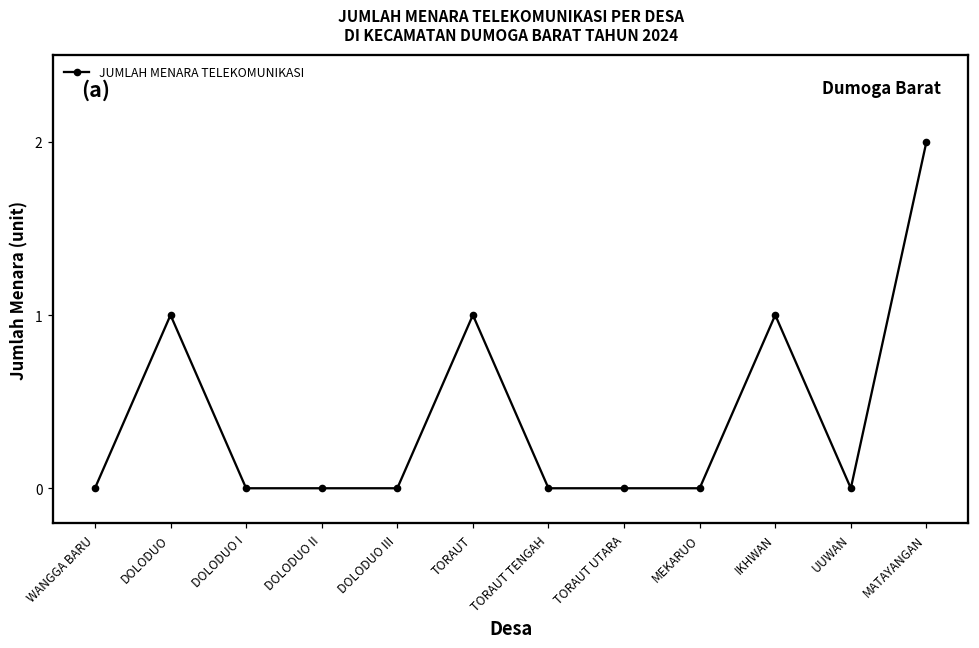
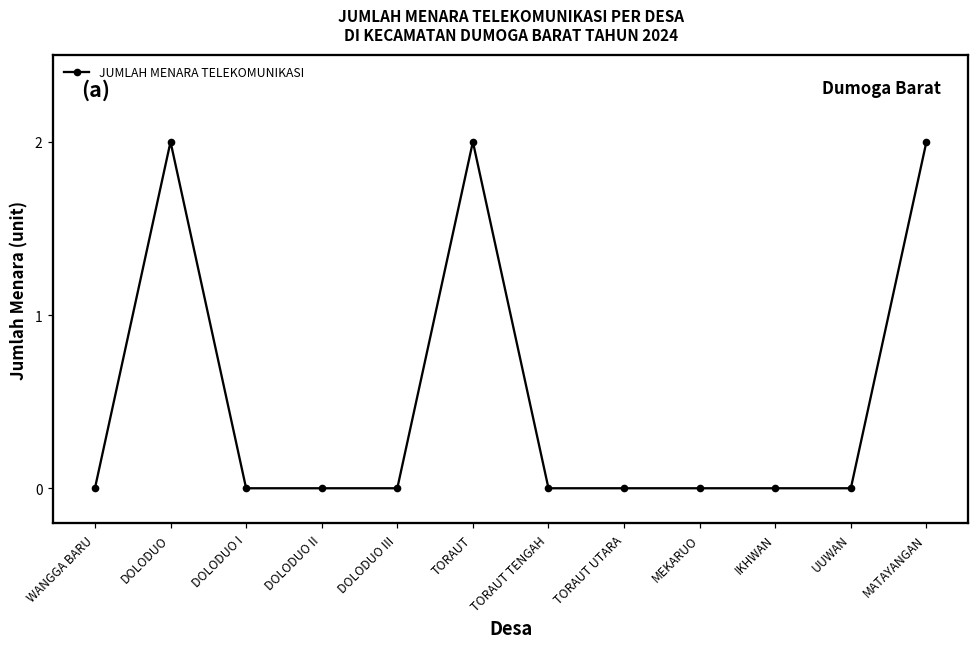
  {
    "WANGGA BARU": 0,
-   "DOLODUO": 1,
+   "DOLODUO": 2,
    "DOLODUO I": 0,
    "DOLODUO II": 0,
    "DOLODUO III": 0,
-   "TORAUT": 1,
+   "TORAUT": 2,
    "TORAUT TENGAH": 0,
    "TORAUT UTARA": 0,
    "MEKARUO": 0,
-   "IKHWAN": 1,
+   "IKHWAN": 0,
    "UUWAN": 0,
    "MATAYANGAN": 2
  }
